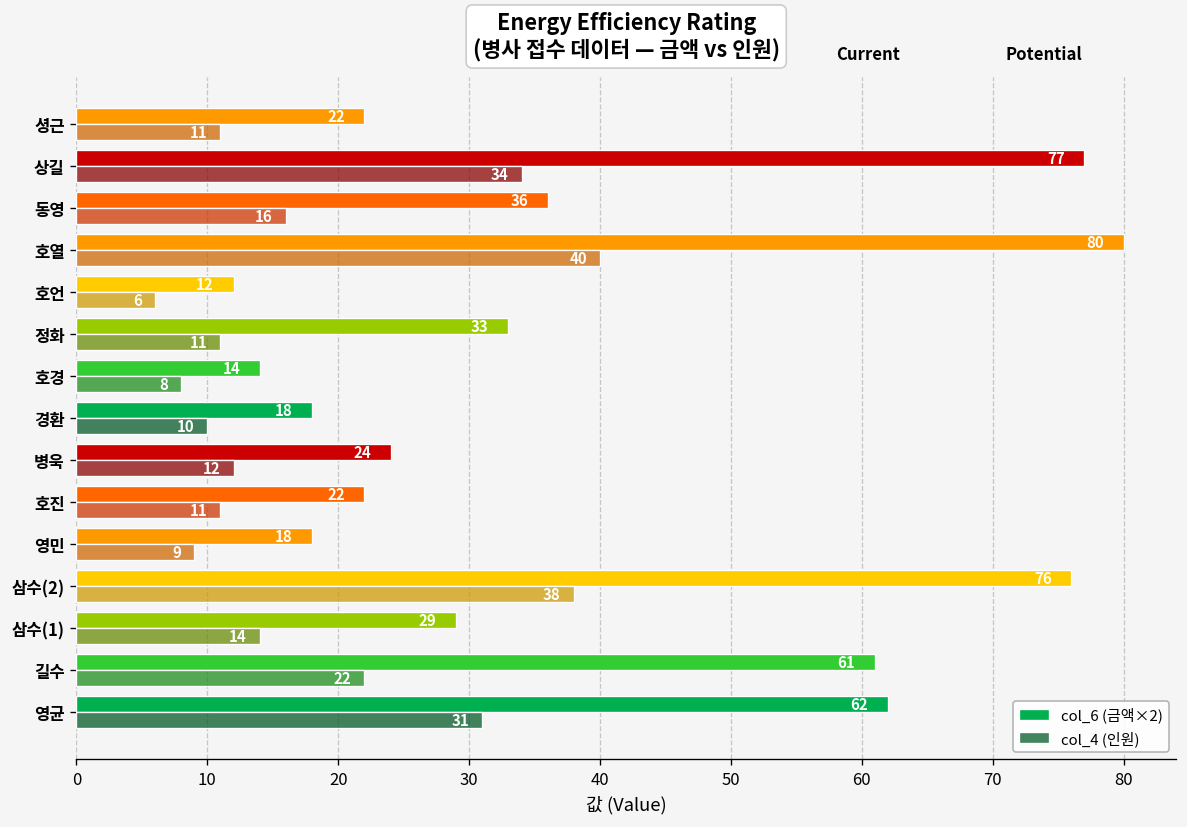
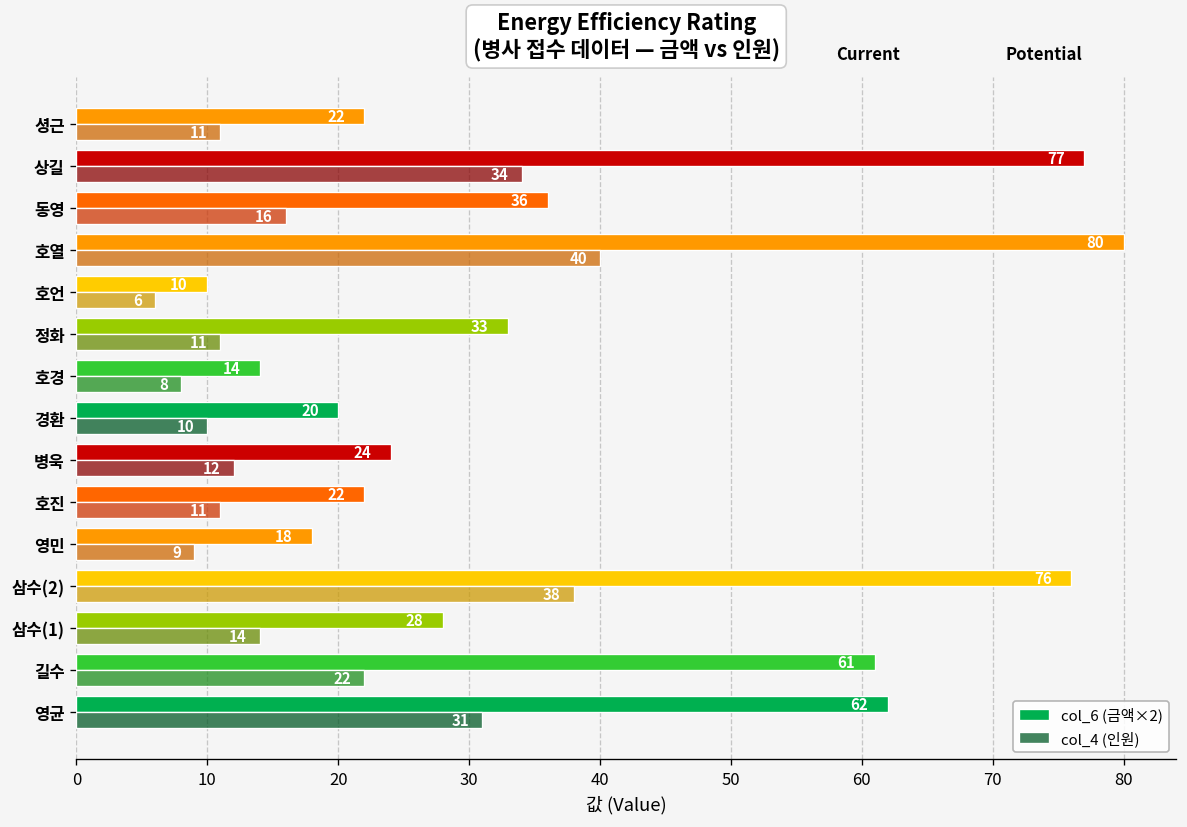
  {
    "col_6 (금액×2)": {
      "셩근": 22,
      "상길": 77,
      "동영": 36,
      "호열": 80,
-     "호언": 12,
+     "호언": 10,
      "정화": 33,
      "호경": 14,
-     "경환": 18,
+     "경환": 20,
      "병욱": 24,
      "호진": 22,
      "영민": 18,
      "삼수(2)": 76,
-     "삼수(1)": 29,
+     "삼수(1)": 28,
      "길수": 61,
      "영균": 62
    },
    "col_4 (인원)": {
      "셩근": 11,
      "상길": 34,
      "동영": 16,
      "호열": 40,
      "호언": 6,
      "정화": 11,
      "호경": 8,
      "경환": 10,
      "병욱": 12,
      "호진": 11,
      "영민": 9,
      "삼수(2)": 38,
      "삼수(1)": 14,
      "길수": 22,
      "영균": 31
    }
  }
